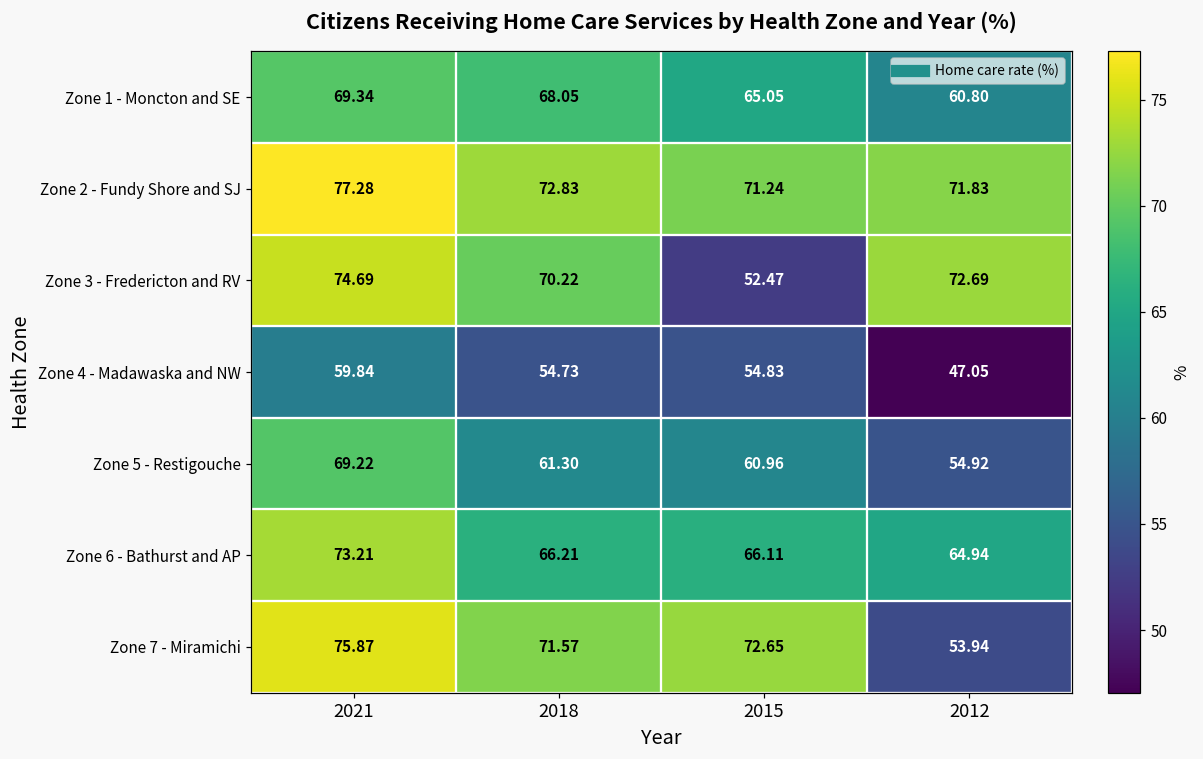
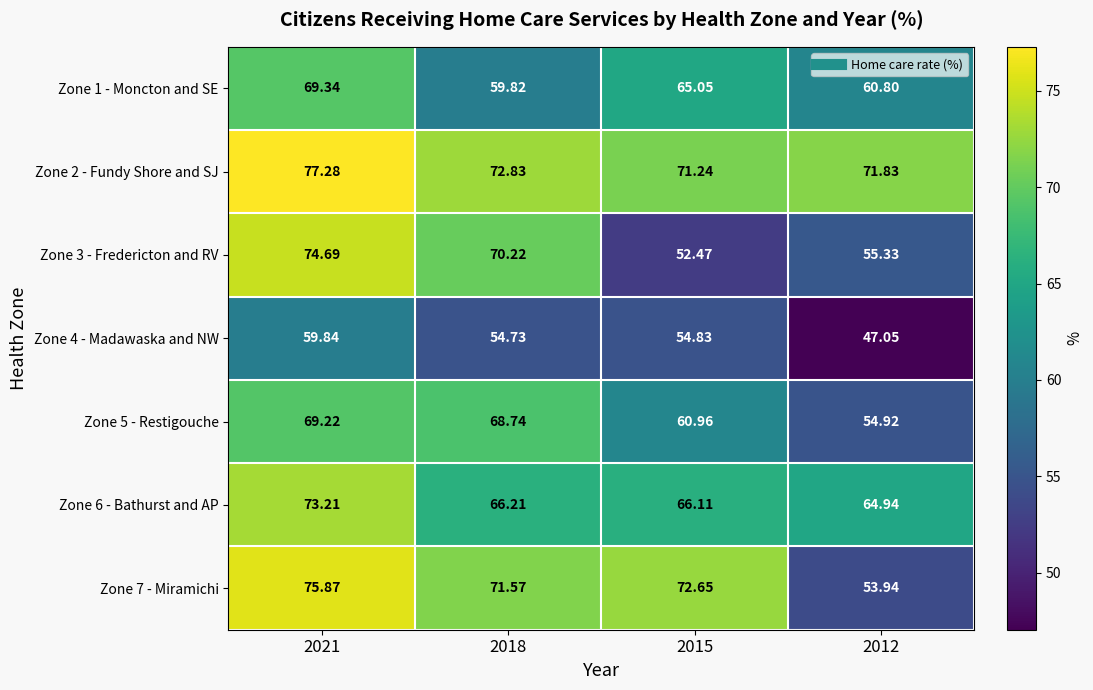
  {
    "Zone 1 - Moncton and SE": {
      "2021": 69.34,
-     "2018": 68.05,
+     "2018": 59.82,
      "2015": 65.05,
      "2012": 60.80
    },
    "Zone 2 - Fundy Shore and SJ": {
      "2021": 77.28,
      "2018": 72.83,
      "2015": 71.24,
      "2012": 71.83
    },
    "Zone 3 - Fredericton and RV": {
      "2021": 74.69,
      "2018": 70.22,
      "2015": 52.47,
-     "2012": 72.69
+     "2012": 55.33
    },
    "Zone 4 - Madawaska and NW": {
      "2021": 59.84,
      "2018": 54.73,
      "2015": 54.83,
      "2012": 47.05
    },
    "Zone 5 - Restigouche": {
      "2021": 69.22,
-     "2018": 61.30,
+     "2018": 68.74,
      "2015": 60.96,
      "2012": 54.92
    },
    "Zone 6 - Bathurst and AP": {
      "2021": 73.21,
      "2018": 66.21,
      "2015": 66.11,
      "2012": 64.94
    },
    "Zone 7 - Miramichi": {
      "2021": 75.87,
      "2018": 71.57,
      "2015": 72.65,
      "2012": 53.94
    }
  }
